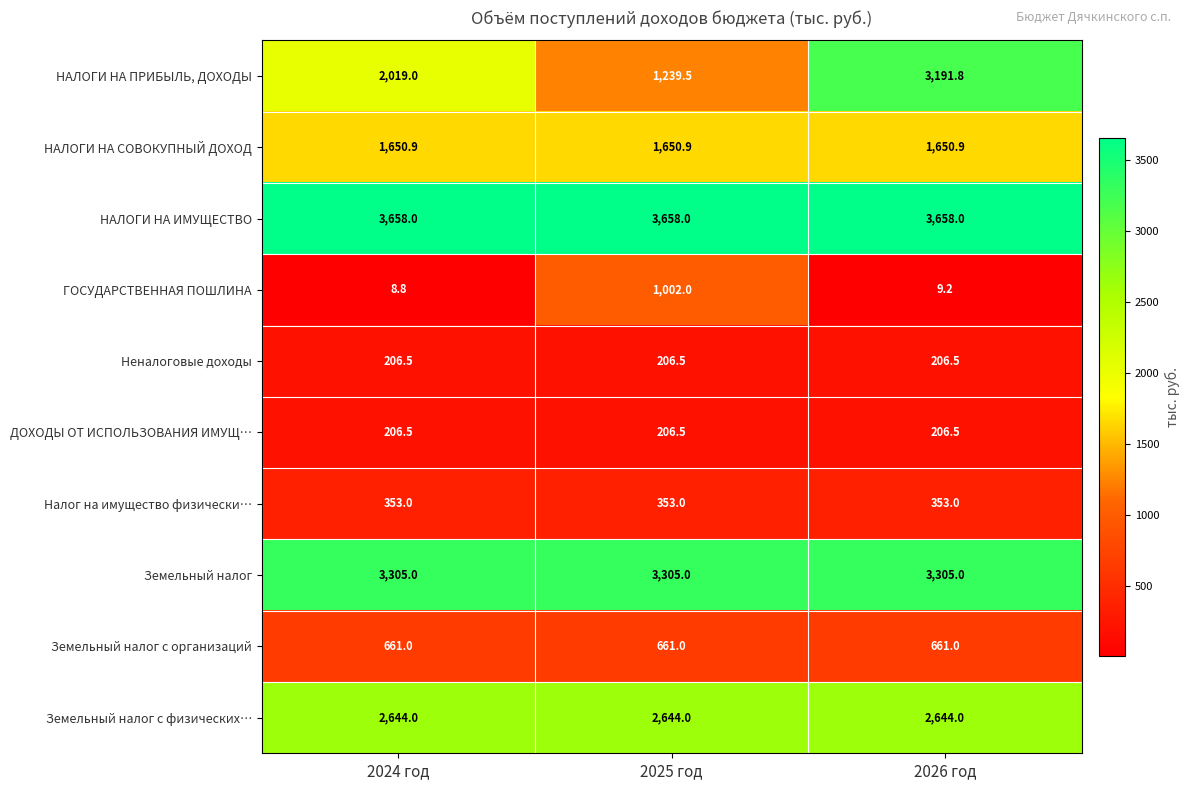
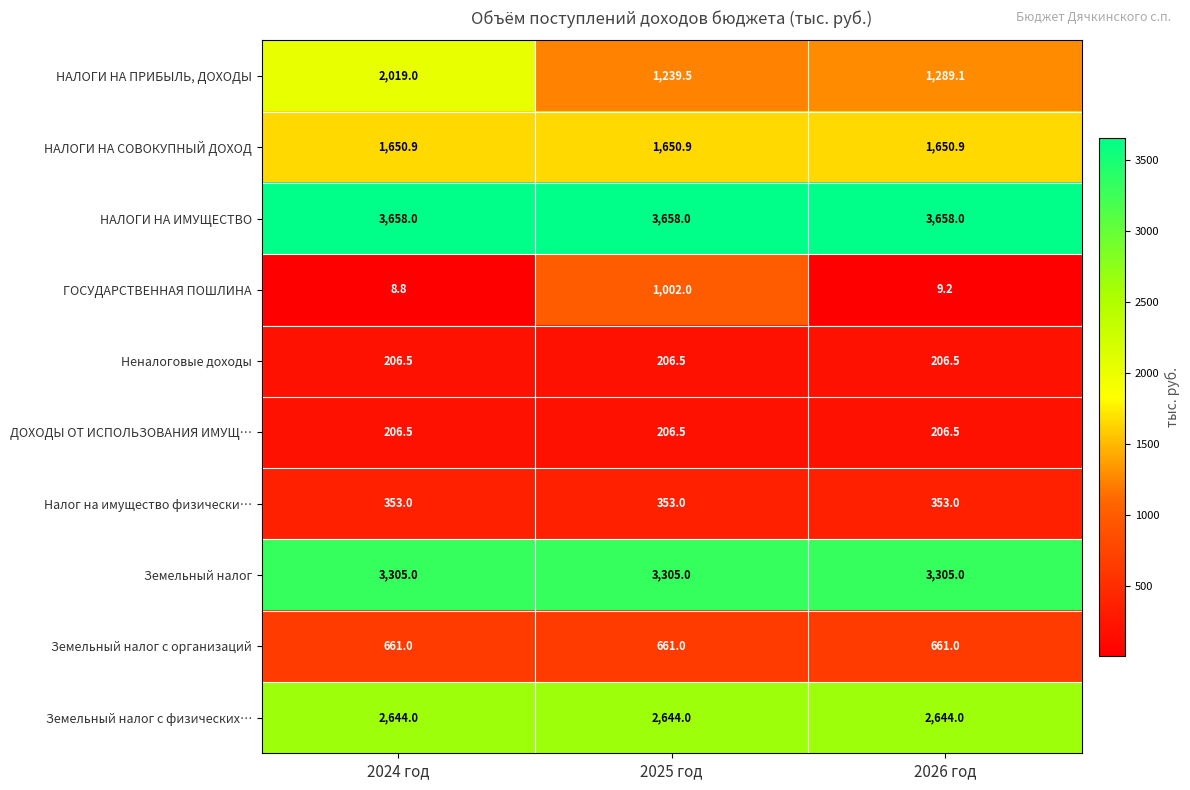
  {
    "НАЛОГИ НА ПРИБЫЛЬ, ДОХОДЫ": {
      "2024 год": "2,019.0",
      "2025 год": "1,239.5",
-     "2026 год": "3,191.8"
+     "2026 год": "1,289.1"
    },
    "НАЛОГИ НА СОВОКУПНЫЙ ДОХОД": {
      "2024 год": "1,650.9",
      "2025 год": "1,650.9",
      "2026 год": "1,650.9"
    },
    "НАЛОГИ НА ИМУЩЕСТВО": {
      "2024 год": "3,658.0",
      "2025 год": "3,658.0",
      "2026 год": "3,658.0"
    },
    "ГОСУДАРСТВЕННАЯ ПОШЛИНА": {
      "2024 год": "8.8",
      "2025 год": "1,002.0",
      "2026 год": "9.2"
    },
    "Неналоговые доходы": {
      "2024 год": "206.5",
      "2025 год": "206.5",
      "2026 год": "206.5"
    },
    "ДОХОДЫ ОТ ИСПОЛЬЗОВАНИЯ ИМУЩ…": {
      "2024 год": "206.5",
      "2025 год": "206.5",
      "2026 год": "206.5"
    },
    "Налог на имущество физически…": {
      "2024 год": "353.0",
      "2025 год": "353.0",
      "2026 год": "353.0"
    },
    "Земельный налог": {
      "2024 год": "3,305.0",
      "2025 год": "3,305.0",
      "2026 год": "3,305.0"
    },
    "Земельный налог с организаций": {
      "2024 год": "661.0",
      "2025 год": "661.0",
      "2026 год": "661.0"
    },
    "Земельный налог с физических…": {
      "2024 год": "2,644.0",
      "2025 год": "2,644.0",
      "2026 год": "2,644.0"
    }
  }
